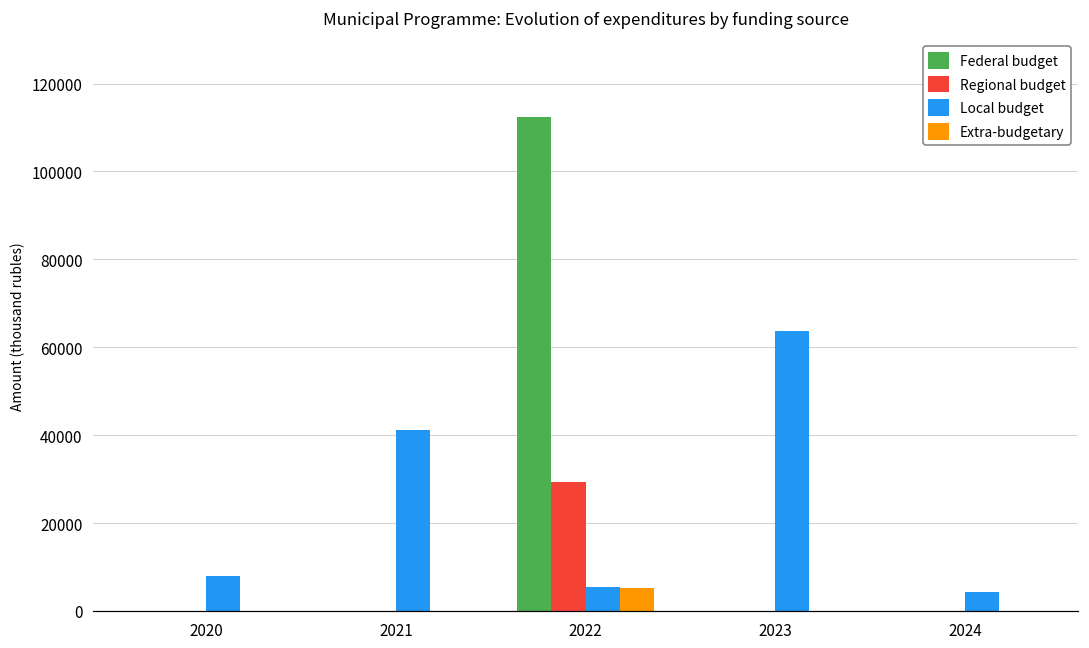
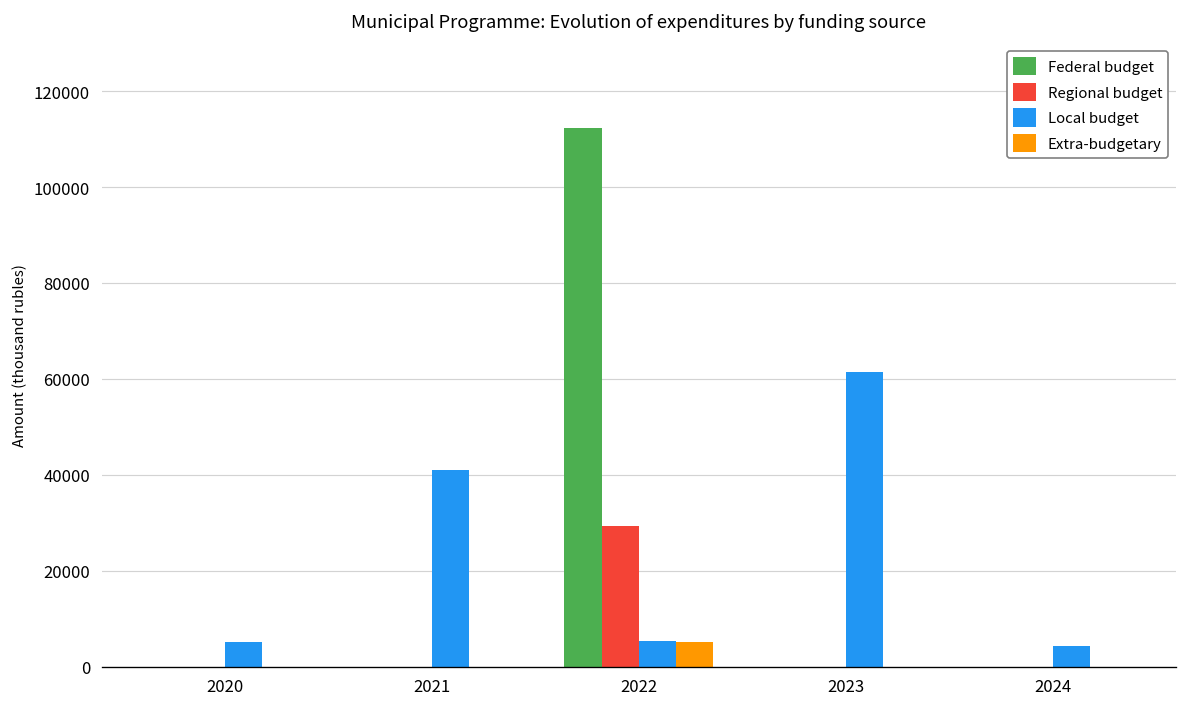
  {
    "Federal budget": {
      "2020": 0,
      "2021": 0,
      "2022": 112000,
      "2023": 0,
      "2024": 0
    },
    "Regional budget": {
      "2020": 0,
      "2021": 0,
      "2022": 29000,
      "2023": 0,
      "2024": 0
    },
    "Local budget": {
-     "2020": 8000,
+     "2020": 5000,
      "2021": 41000,
      "2022": 5000,
-     "2023": 64000,
+     "2023": 61000,
      "2024": 4000
    },
    "Extra-budgetary": {
      "2020": 0,
      "2021": 0,
      "2022": 5000,
      "2023": 0,
      "2024": 0
    }
  }
